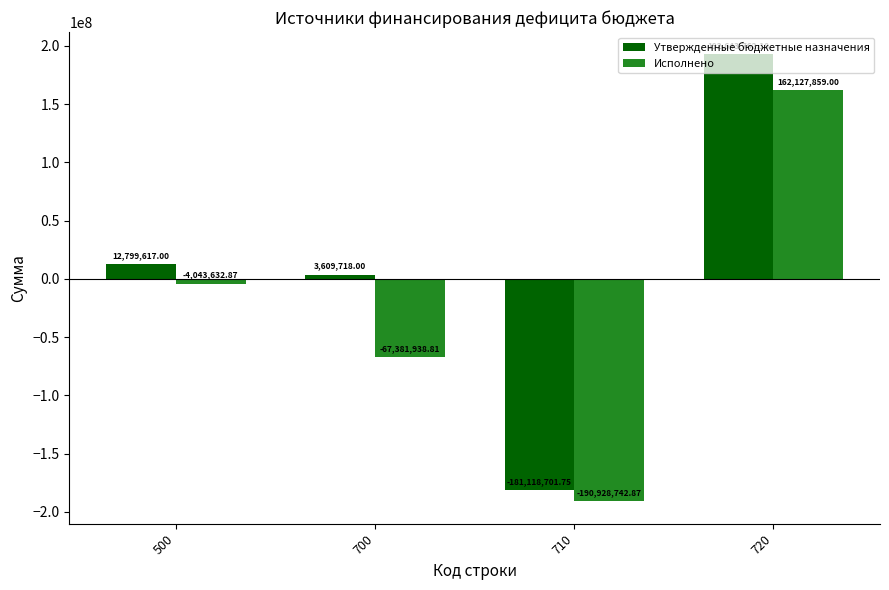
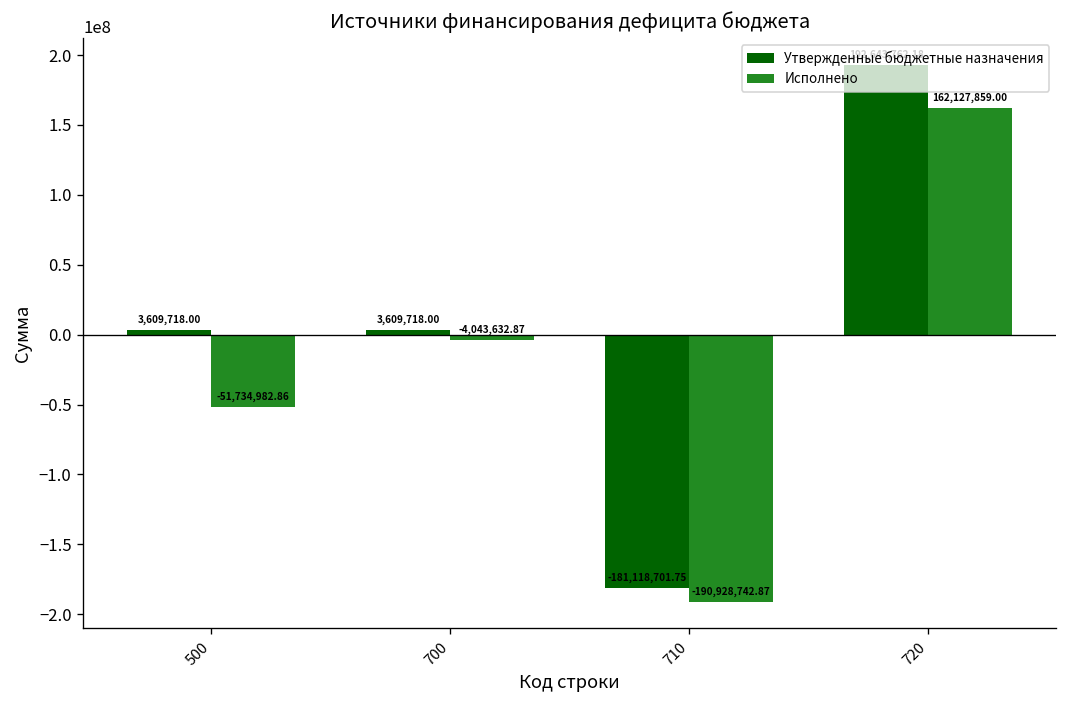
  {
    "Утвержденные бюджетные назначения": {
-     "500": "12,799,617.00",
+     "500": "3,609,718.00",
      "700": "3,609,718.00",
      "710": "-181,118,701.75"
    },
    "Исполнено": {
-     "500": "-4,043,632.87",
-     "700": "-67,381,938.81",
+     "500": "-51,734,982.86",
+     "700": "-4,043,632.87",
      "710": "-190,928,742.87",
      "720": "162,127,859.00"
    }
  }
